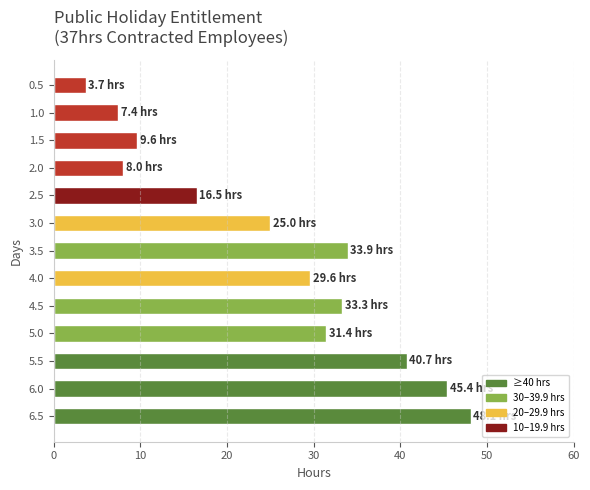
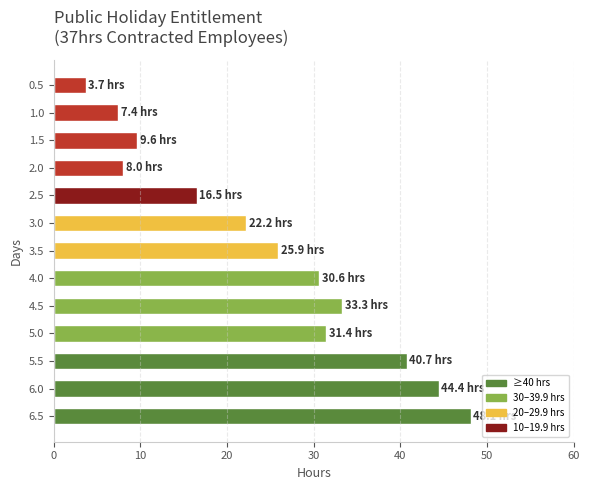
  {
    "0.5": 3.7,
    "1.0": 7.4,
    "1.5": 9.6,
    "2.0": 8.0,
    "2.5": 16.5,
-   "3.0": 25.0,
-   "3.5": 33.9,
-   "4.0": 29.6,
+   "3.0": 22.2,
+   "3.5": 25.9,
+   "4.0": 30.6,
    "4.5": 33.3,
    "5.0": 31.4,
    "5.5": 40.7,
-   "6.0": 45
+   "6.0": 44
  }
